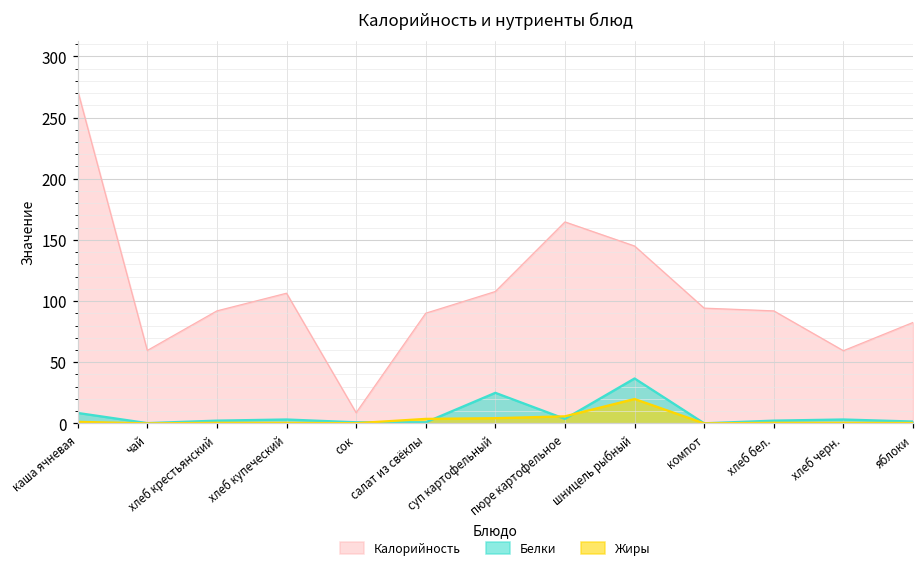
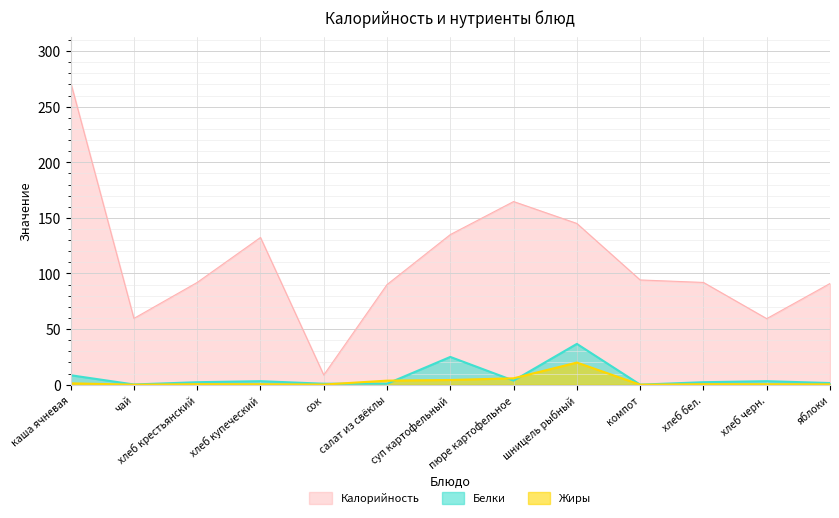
  {
    "Калорийность": {
      "каша ячневая": 272,
      "чай": 60,
      "хлеб крестьянский": 92,
-     "хлеб купеческий": 106,
+     "хлеб купеческий": 132,
      "сок": 9,
      "салат из свёклы": 90,
-     "суп картофельный": 108,
+     "суп картофельный": 135,
      "пюре картофельное": 165,
      "шницель рыбный": 145,
      "компот": 94,
      "хлеб бел.": 92,
      "хлеб черн.": 59,
-     "яблоки": 83
+     "яблоки": 91
    },
    "Белки": {
      "каша ячневая": 9,
      "хлеб купеческий": 3,
      "салат из свёклы": 1,
      "суп картофельный": 25,
      "шницель рыбный": 37,
      "хлеб черн.": 3
    },
    "Жиры": {
      "каша ячневая": 1,
      "хлеб купеческий": 0,
      "салат из свёклы": 4,
      "суп картофельный": 4,
      "шницель рыбный": 20,
      "хлеб черн.": 0
    }
  }
